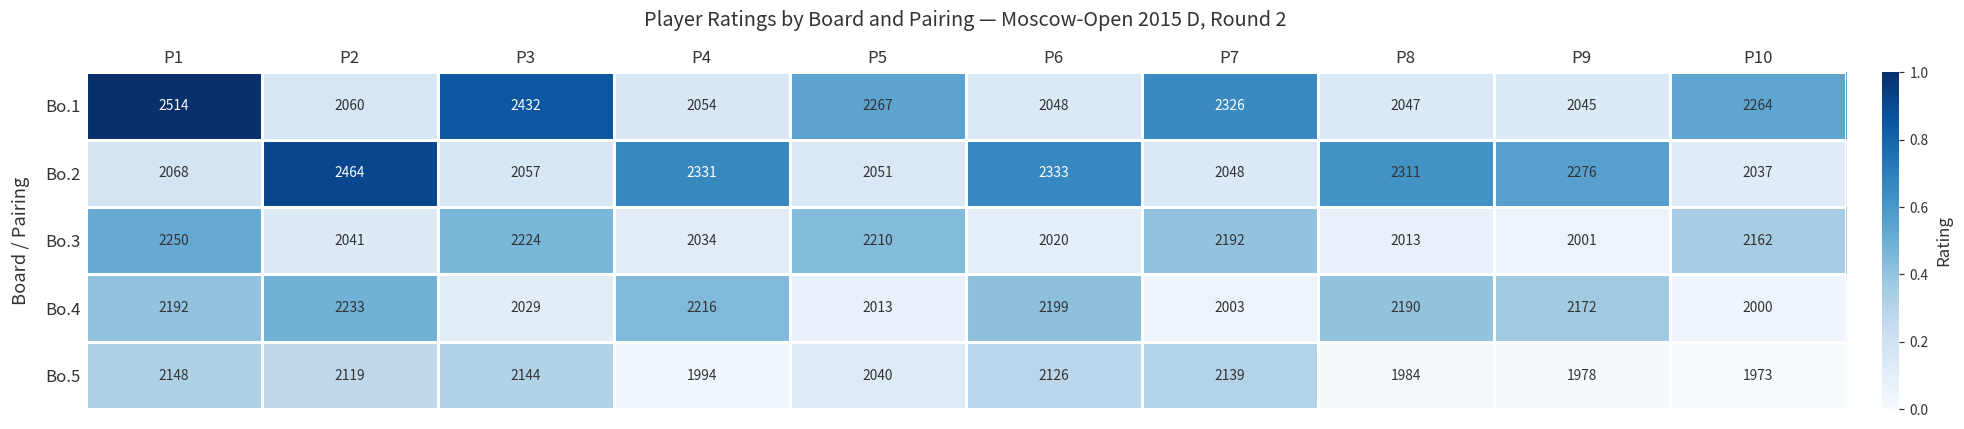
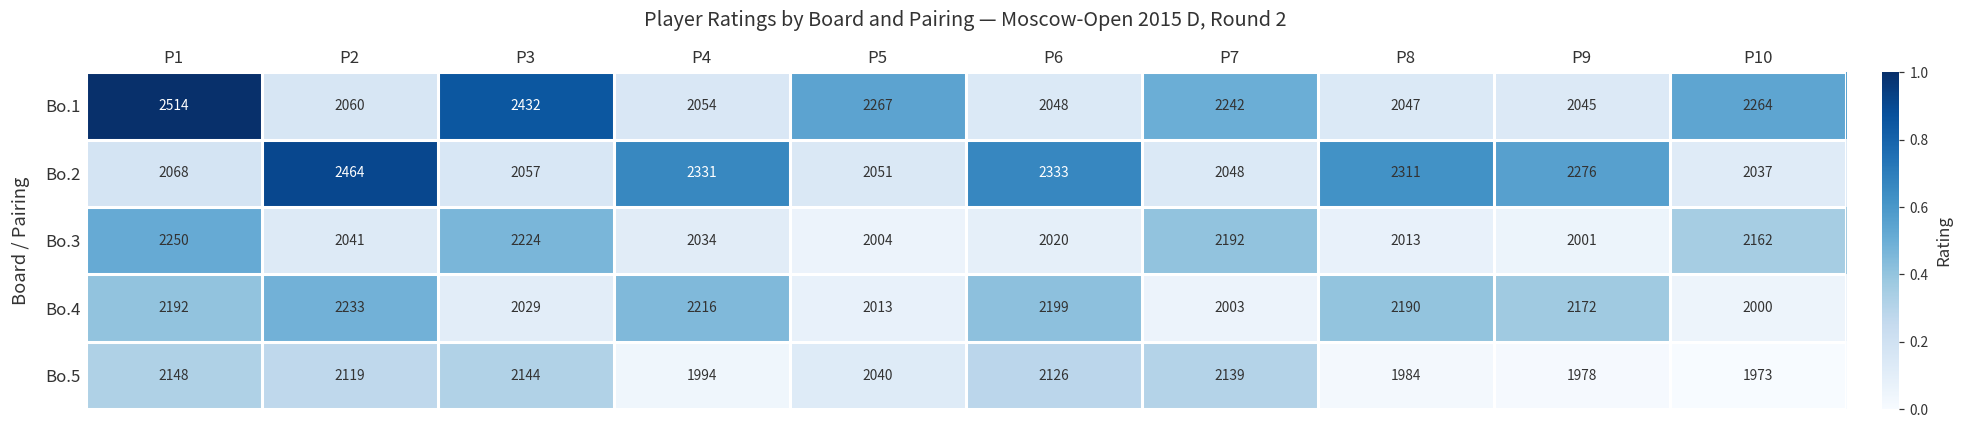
  {
    "Bo.1": {
      "P1": 2514,
      "P2": 2060,
      "P3": 2432,
      "P4": 2054,
      "P5": 2267,
      "P6": 2048,
-     "P7": 2326,
+     "P7": 2242,
      "P8": 2047,
      "P9": 2045,
      "P10": 2264
    },
    "Bo.2": {
      "P1": 2068,
      "P2": 2464,
      "P3": 2057,
      "P4": 2331,
      "P5": 2051,
      "P6": 2333,
      "P7": 2048,
      "P8": 2311,
      "P9": 2276,
      "P10": 2037
    },
    "Bo.3": {
      "P1": 2250,
      "P2": 2041,
      "P3": 2224,
      "P4": 2034,
-     "P5": 2210,
+     "P5": 2004,
      "P6": 2020,
      "P7": 2192,
      "P8": 2013,
      "P9": 2001,
      "P10": 2162
    },
    "Bo.4": {
      "P1": 2192,
      "P2": 2233,
      "P3": 2029,
      "P4": 2216,
      "P5": 2013,
      "P6": 2199,
      "P7": 2003,
      "P8": 2190,
      "P9": 2172,
      "P10": 2000
    },
    "Bo.5": {
      "P1": 2148,
      "P2": 2119,
      "P3": 2144,
      "P4": 1994,
      "P5": 2040,
      "P6": 2126,
      "P7": 2139,
      "P8": 1984,
      "P9": 1978,
      "P10": 1973
    }
  }
